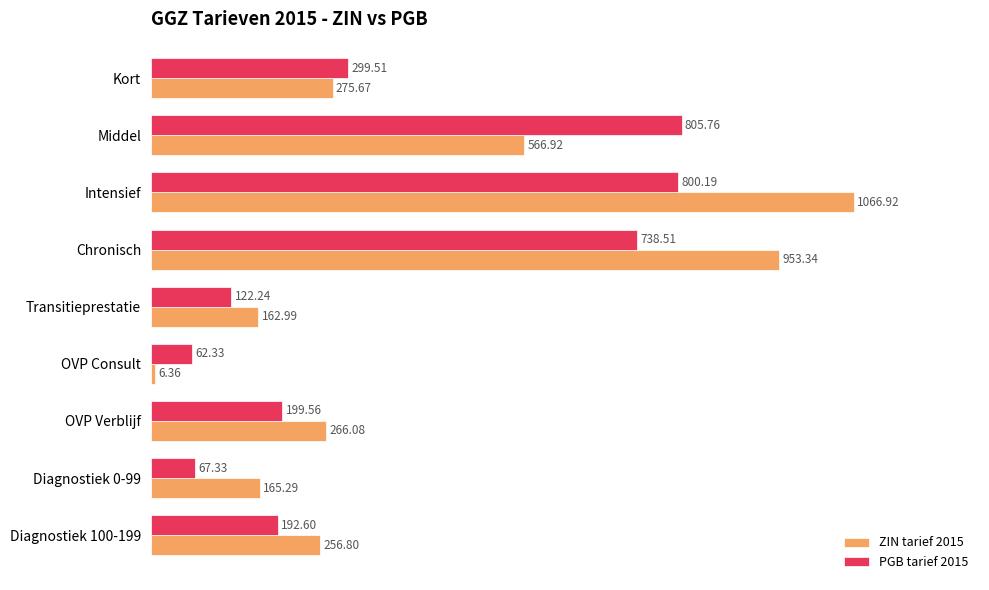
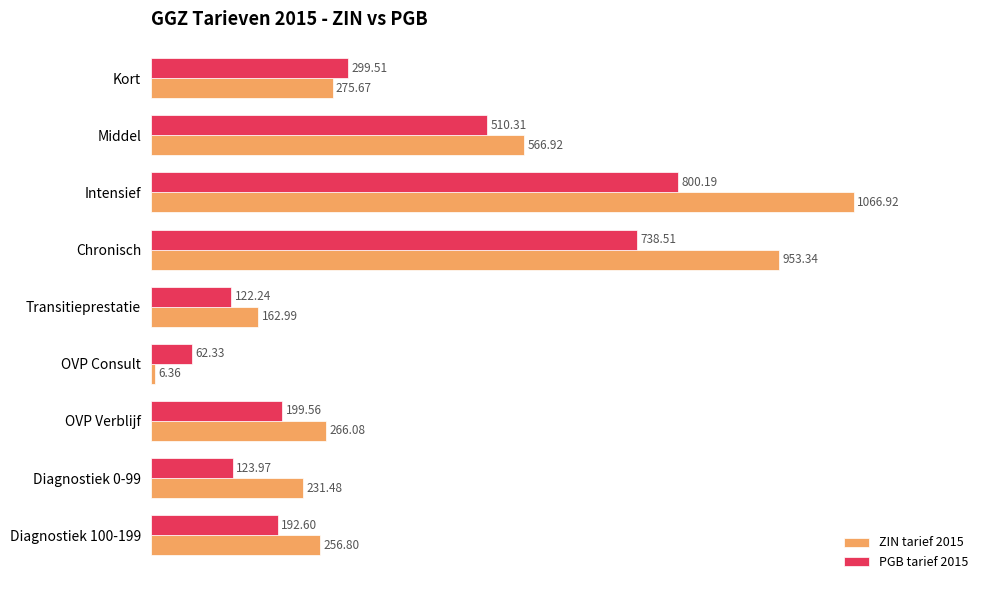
  {
    "ZIN tarief 2015": {
      "Kort": 275.67,
      "Middel": 566.92,
      "Intensief": 1066.92,
      "Chronisch": 953.34,
      "Transitieprestatie": 162.99,
      "OVP Consult": 6.36,
      "OVP Verblijf": 266.08,
-     "Diagnostiek 0-99": 165.29,
+     "Diagnostiek 0-99": 231.48,
      "Diagnostiek 100-199": 256.80
    },
    "PGB tarief 2015": {
      "Kort": 299.51,
-     "Middel": 805.76,
+     "Middel": 510.31,
      "Intensief": 800.19,
      "Chronisch": 738.51,
      "Transitieprestatie": 122.24,
      "OVP Consult": 62.33,
      "OVP Verblijf": 199.56,
-     "Diagnostiek 0-99": 67.33,
+     "Diagnostiek 0-99": 123.97,
      "Diagnostiek 100-199": 192.60
    }
  }
